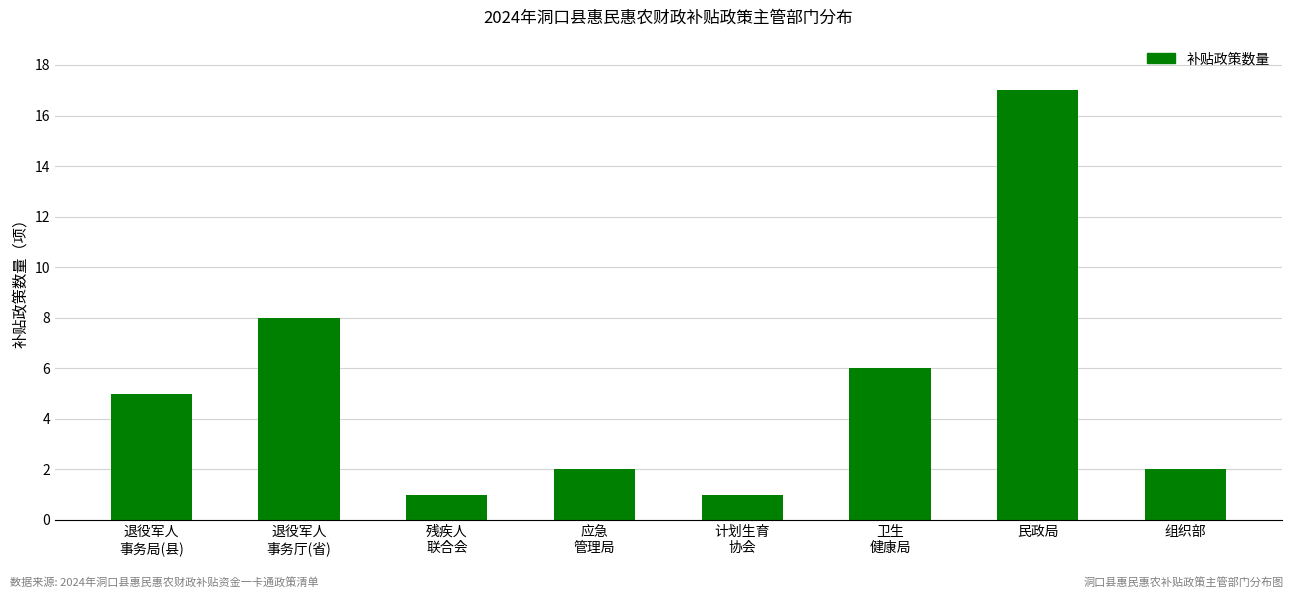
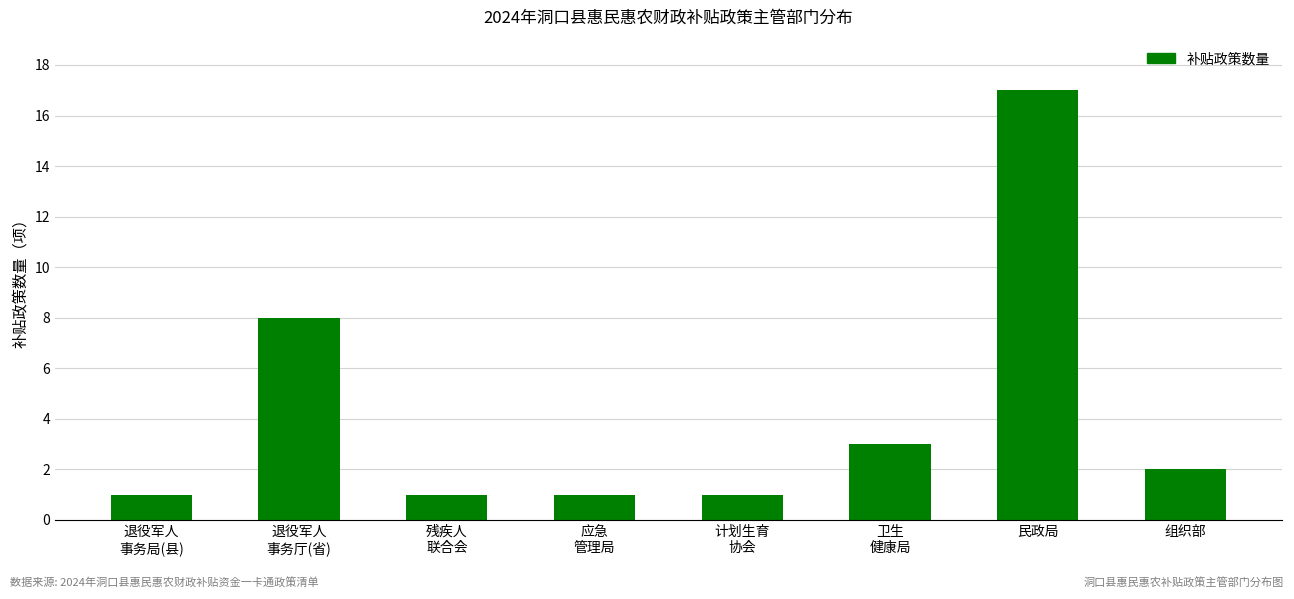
  {
-   "退役军人 事务局(县)": 5,
+   "退役军人 事务局(县)": 1,
    "退役军人 事务厅(省)": 8,
    "残疾人 联合会": 1,
-   "应急 管理局": 2,
+   "应急 管理局": 1,
    "计划生育 协会": 1,
-   "卫生 健康局": 6,
+   "卫生 健康局": 3,
    "民政局": 17,
    "组织部": 2
  }
